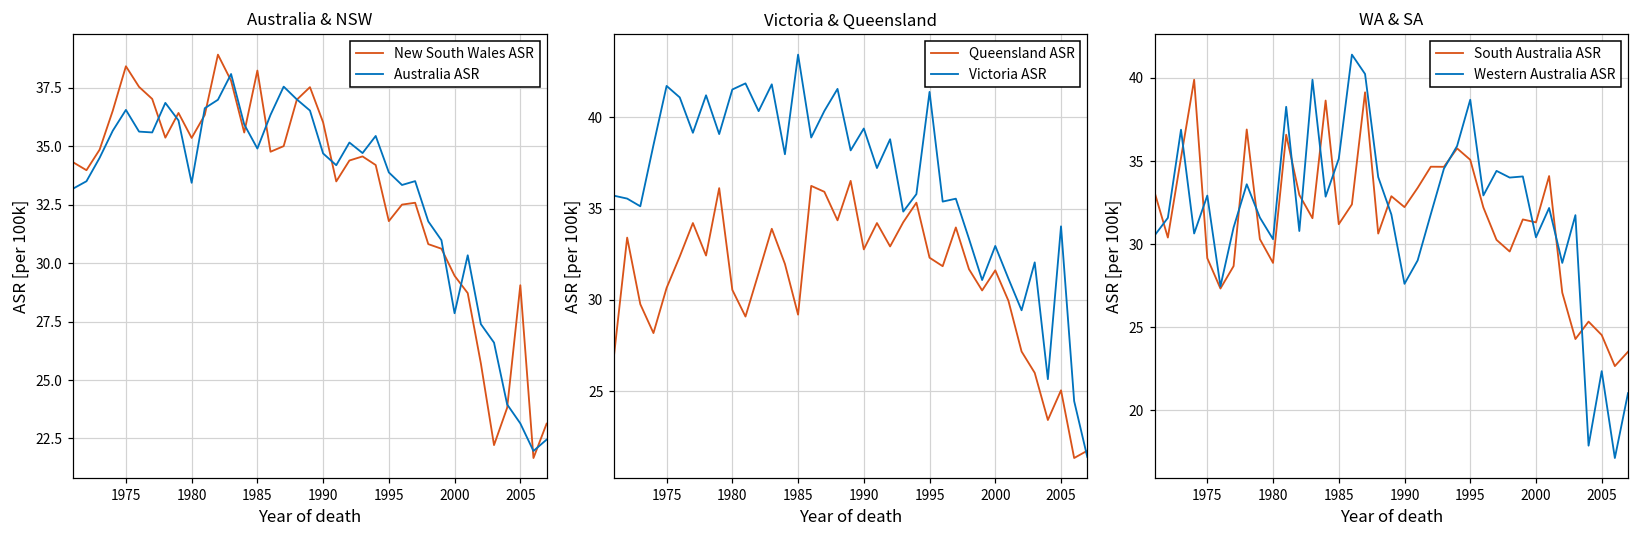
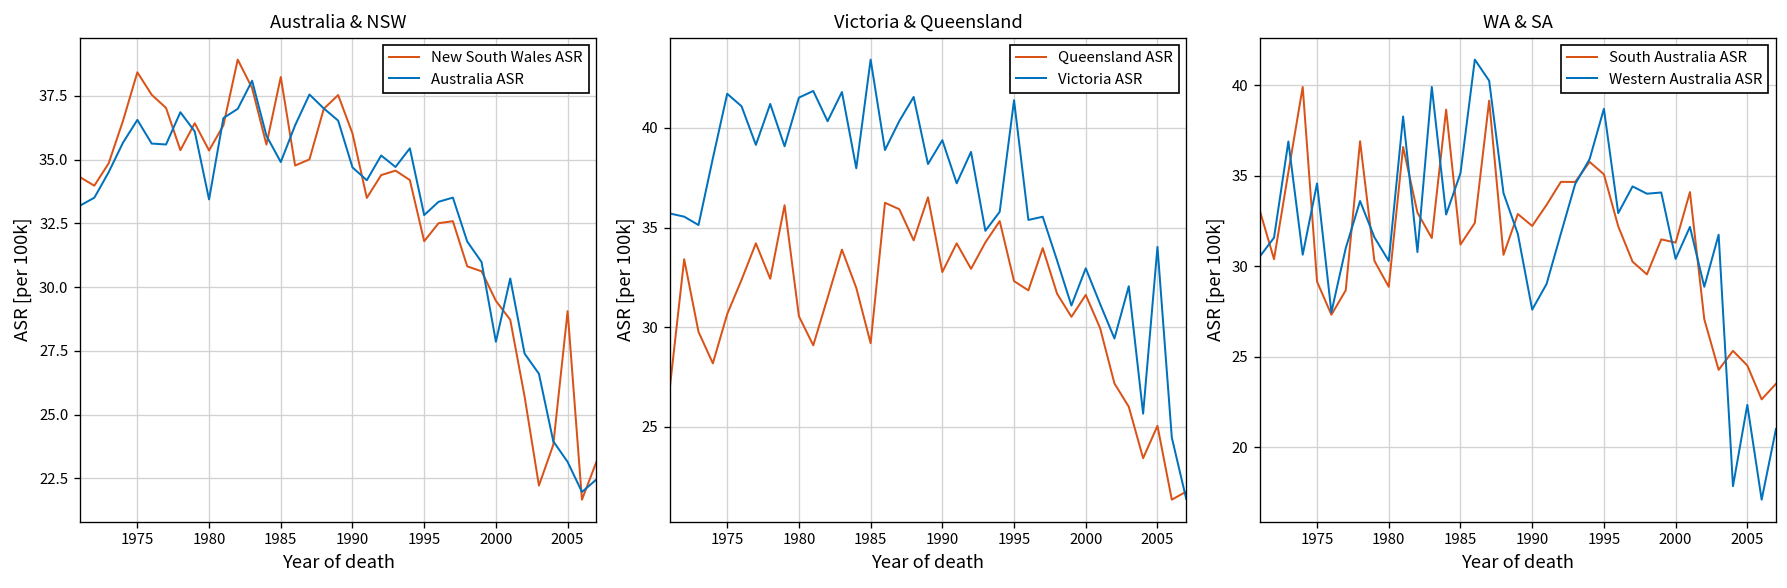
  {
    "Australia & NSW": {
      "New South Wales ASR": {
        "1975": 38.4,
        "1980": 35.4,
        "1985": 38.2,
        "1990": 36.0,
        "1995": 31.8,
        "2000": 29.5,
        "2005": 29.1
      },
      "Australia ASR": {
        "1975": 36.6,
        "1980": 33.4,
        "1985": 34.9,
        "1990": 34.7,
-       "1995": 33.9,
+       "1995": 32.8,
        "2000": 27.9,
        "2005": 23.1
      }
    },
    "Victoria & Queensland": {
      "Queensland ASR": {
        "1975": 30.7,
        "1980": 30.5,
        "1985": 29.2,
        "1990": 32.8,
        "1995": 32.3,
        "2000": 31.6,
        "2005": 25.0
      },
      "Victoria ASR": {
        "1975": 41.7,
        "1980": 41.5,
        "1985": 43.4,
        "1990": 39.4,
        "1995": 41.4,
        "2000": 33.0,
        "2005": 34.0
      }
    },
    "WA & SA": {
      "South Australia ASR": {
        "1975": 29.2,
        "1980": 28.9,
        "1985": 31.2,
        "1990": 32.2,
        "1995": 35.1,
        "2000": 31.3,
        "2005": 24.5
      },
      "Western Australia ASR": {
-       "1975": 32.9,
+       "1975": 34.6,
        "1980": 30.3,
        "1985": 35.1,
        "1990": 27.6,
        "1995": 38.7,
        "2000": 30.4,
        "2005": 22.3
      }
    }
  }
